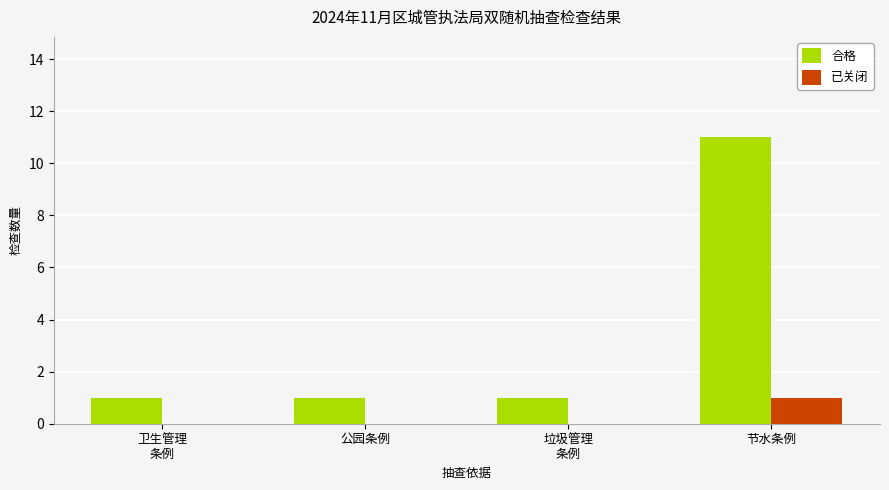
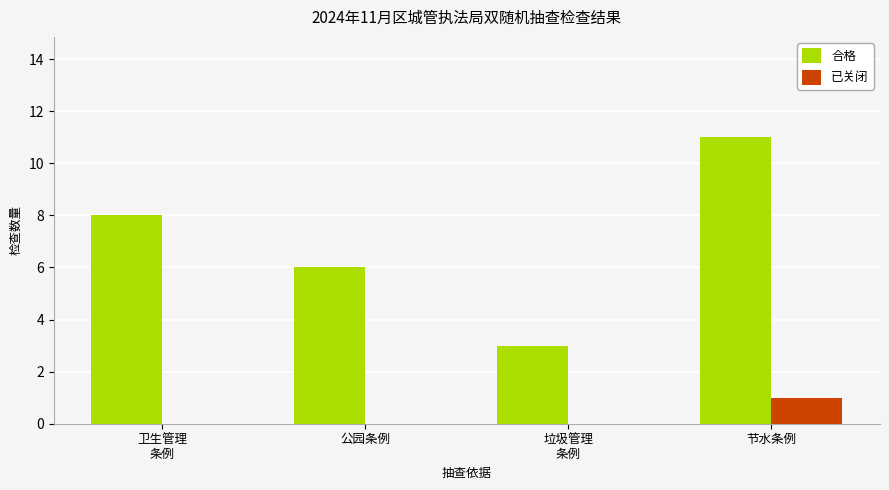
  {
    "合格": {
-     "卫生管理 条例": 1,
-     "公园条例": 1,
-     "垃圾管理 条例": 1,
+     "卫生管理 条例": 8,
+     "公园条例": 6,
+     "垃圾管理 条例": 3,
      "节水条例": 11
    },
    "已关闭": {
      "卫生管理 条例": 0,
      "公园条例": 0,
      "垃圾管理 条例": 0,
      "节水条例": 1
    }
  }
